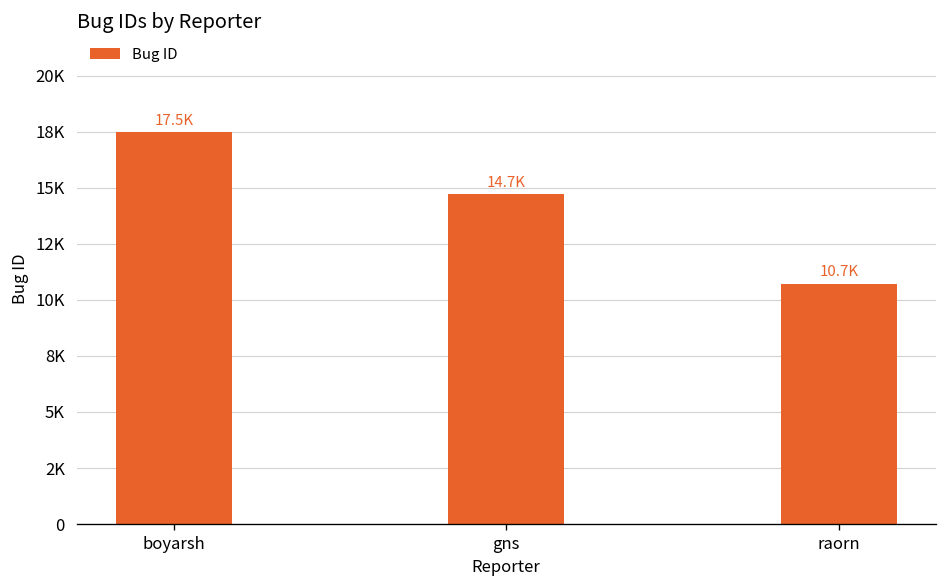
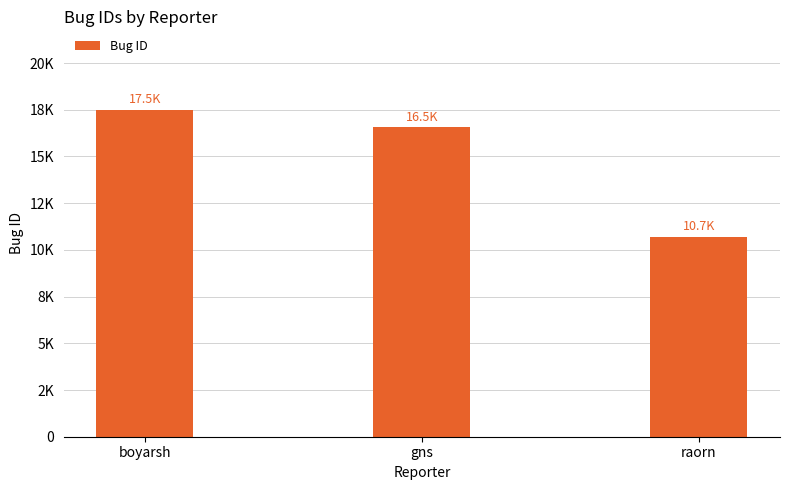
  {
    "boyarsh": "17.5K",
-   "gns": "14.7K",
+   "gns": "16.5K",
    "raorn": "10.7K"
  }
